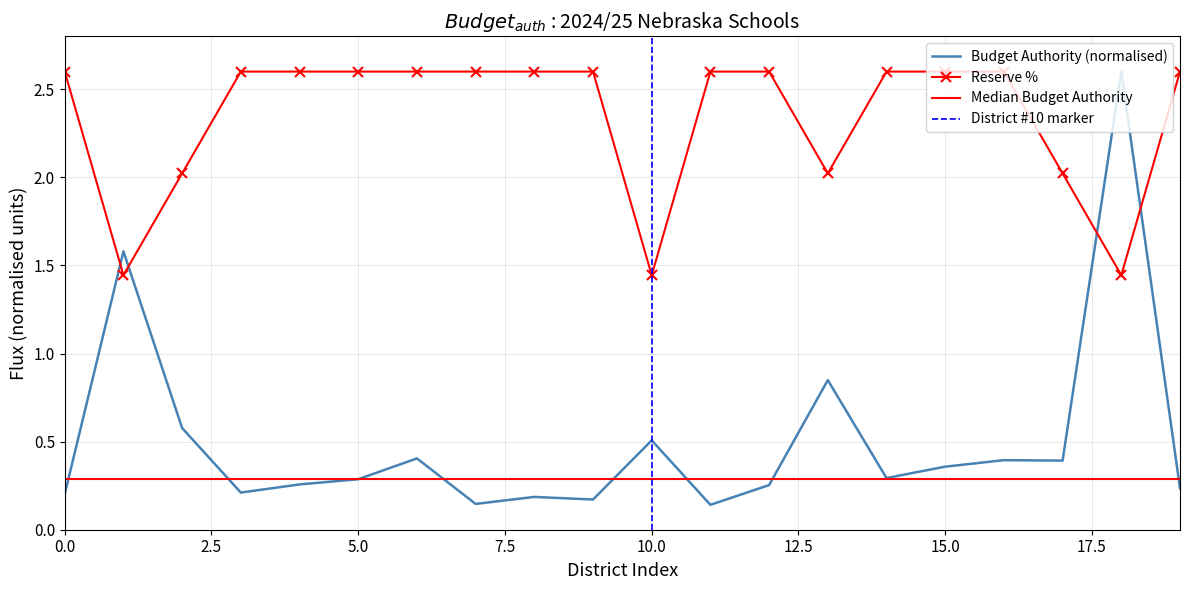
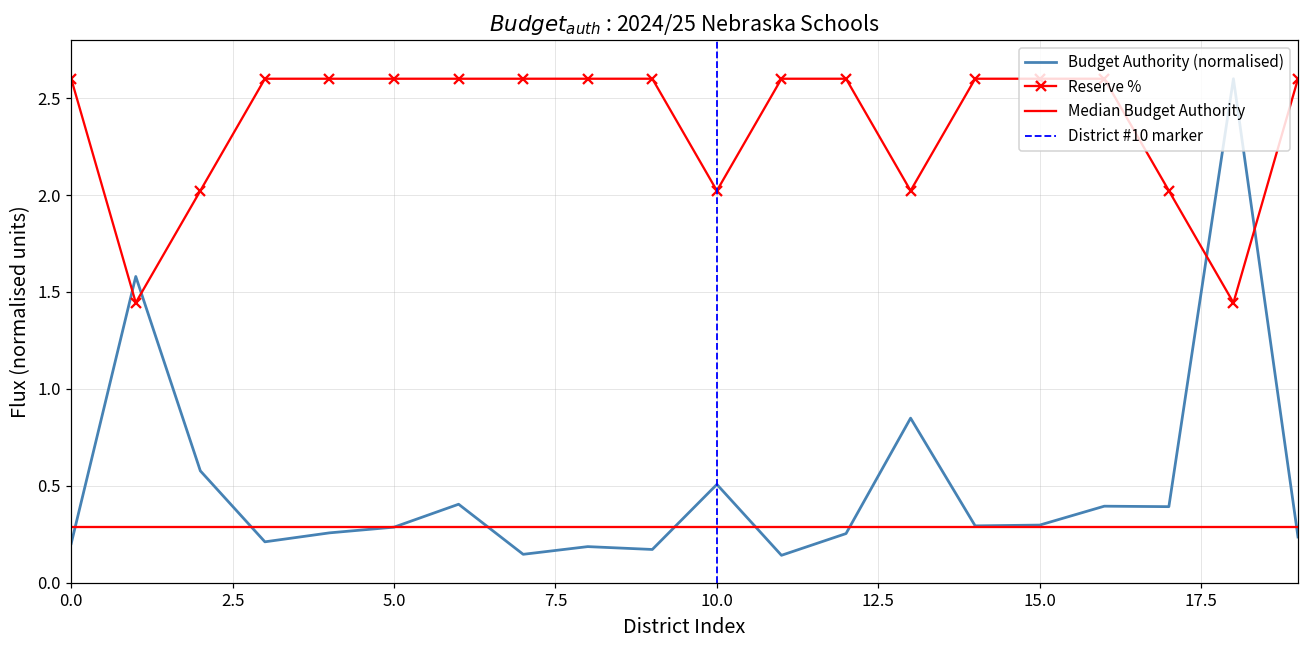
  {
    "Budget Authority (normalised)": {
      "0.0": 0.20,
      "5.0": 0.29,
      "10.0": 0.51,
-     "15.0": 0.36
+     "15.0": 0.30
    },
    "Reserve %": {
      "0.0": 2.60,
      "5.0": 2.60,
-     "10.0": 1.44
+     "10.0": 2.02
    }
  }
